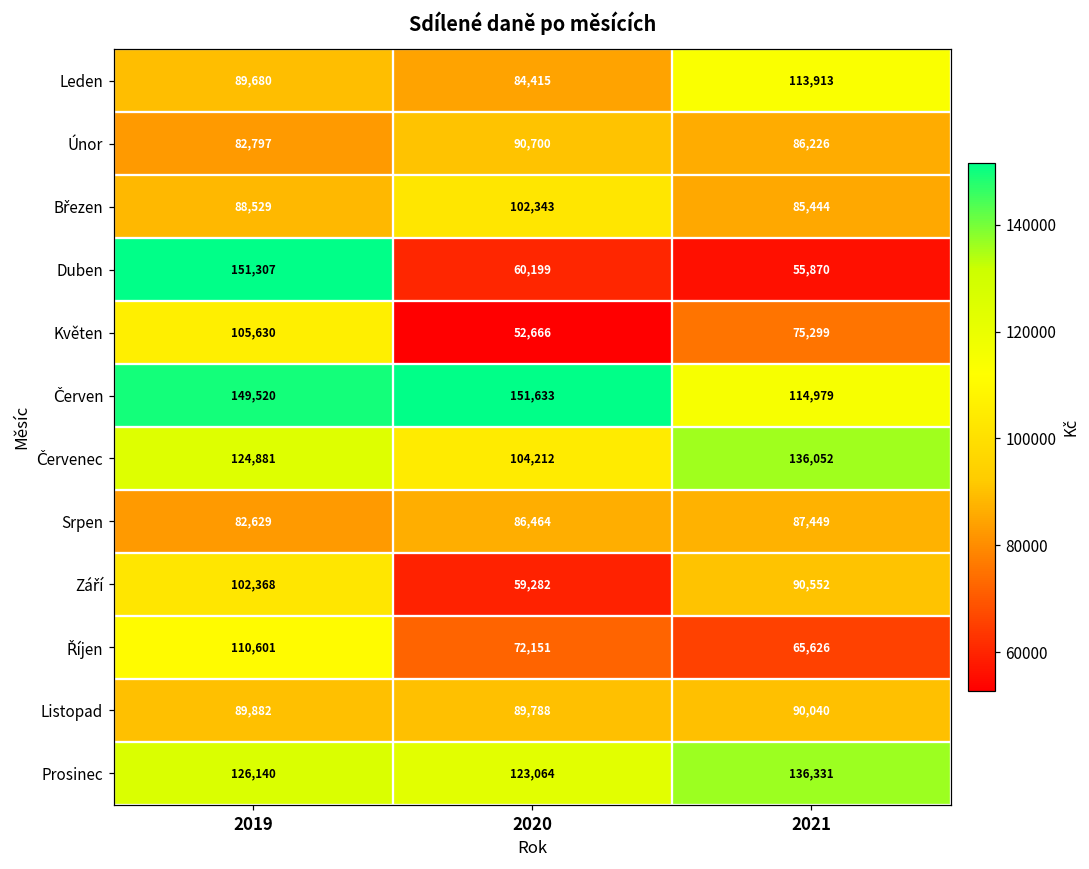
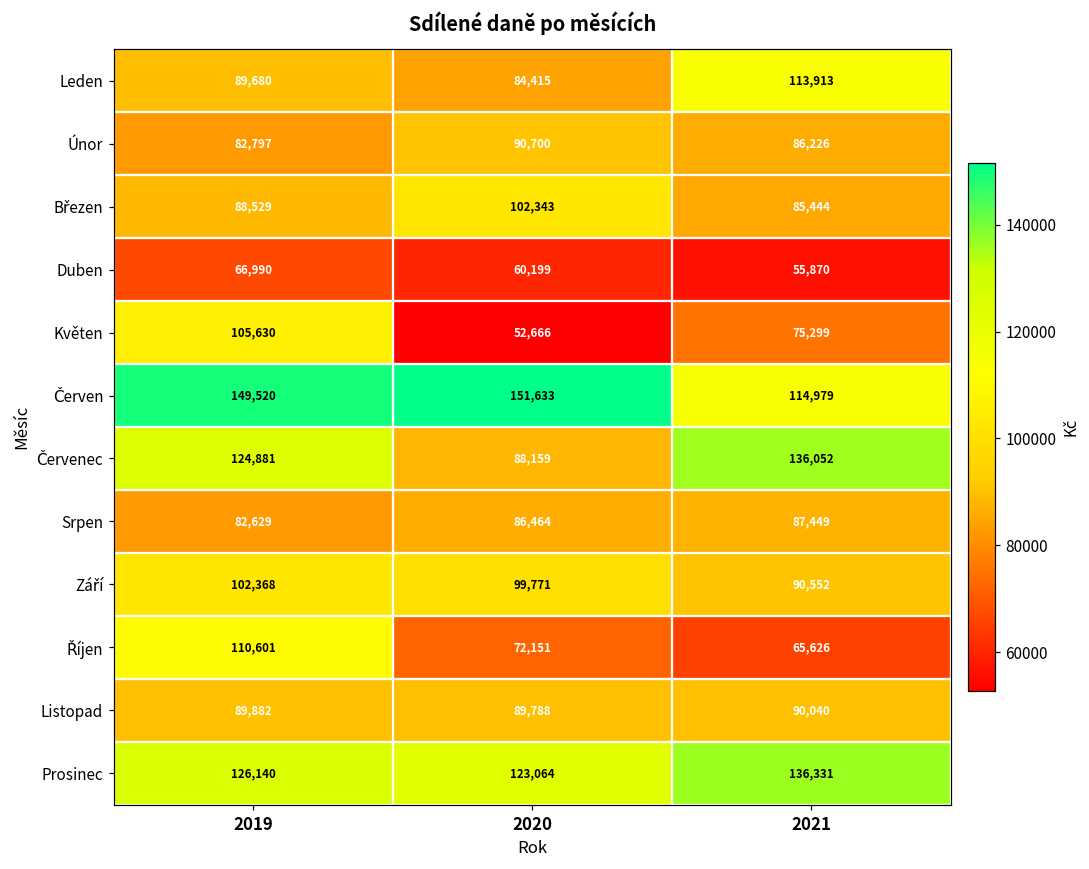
  {
    "Leden": {
      "2019": "89,680",
      "2020": "84,415",
      "2021": "113,913"
    },
    "Únor": {
      "2019": "82,797",
      "2020": "90,700",
      "2021": "86,226"
    },
    "Březen": {
      "2019": "88,529",
      "2020": "102,343",
      "2021": "85,444"
    },
    "Duben": {
-     "2019": "151,307",
+     "2019": "66,990",
      "2020": "60,199",
      "2021": "55,870"
    },
    "Květen": {
      "2019": "105,630",
      "2020": "52,666",
      "2021": "75,299"
    },
    "Červen": {
      "2019": "149,520",
      "2020": "151,633",
      "2021": "114,979"
    },
    "Červenec": {
      "2019": "124,881",
-     "2020": "104,212",
+     "2020": "88,159",
      "2021": "136,052"
    },
    "Srpen": {
      "2019": "82,629",
      "2020": "86,464",
      "2021": "87,449"
    },
    "Září": {
      "2019": "102,368",
-     "2020": "59,282",
+     "2020": "99,771",
      "2021": "90,552"
    },
    "Říjen": {
      "2019": "110,601",
      "2020": "72,151",
      "2021": "65,626"
    },
    "Listopad": {
      "2019": "89,882",
      "2020": "89,788",
      "2021": "90,040"
    },
    "Prosinec": {
      "2019": "126,140",
      "2020": "123,064",
      "2021": "136,331"
    }
  }
